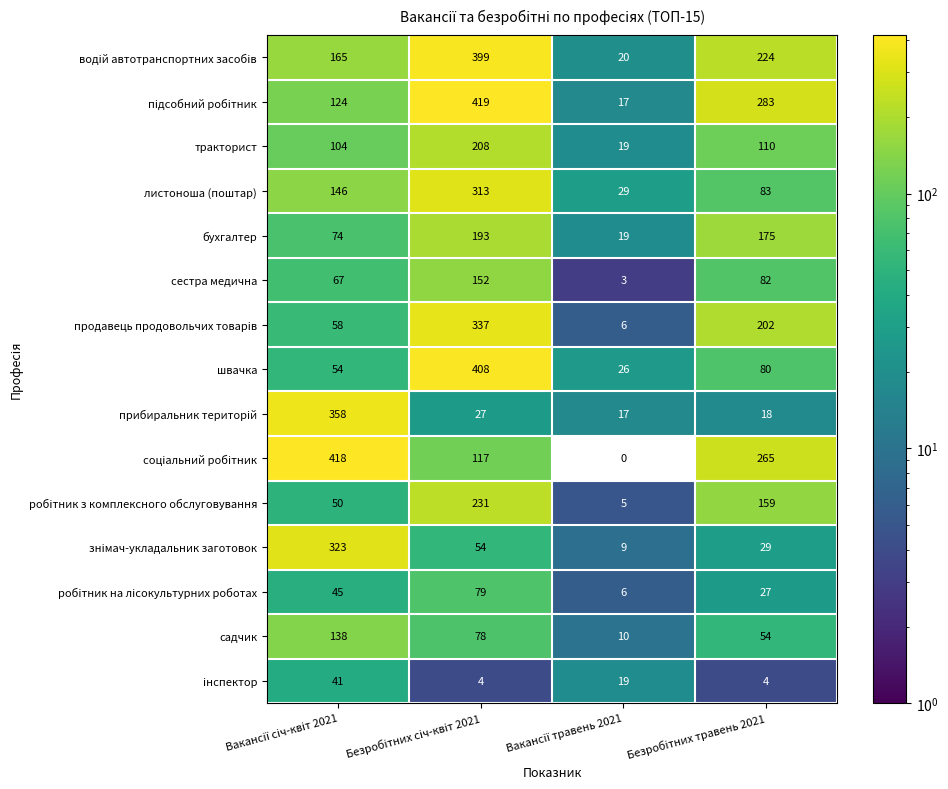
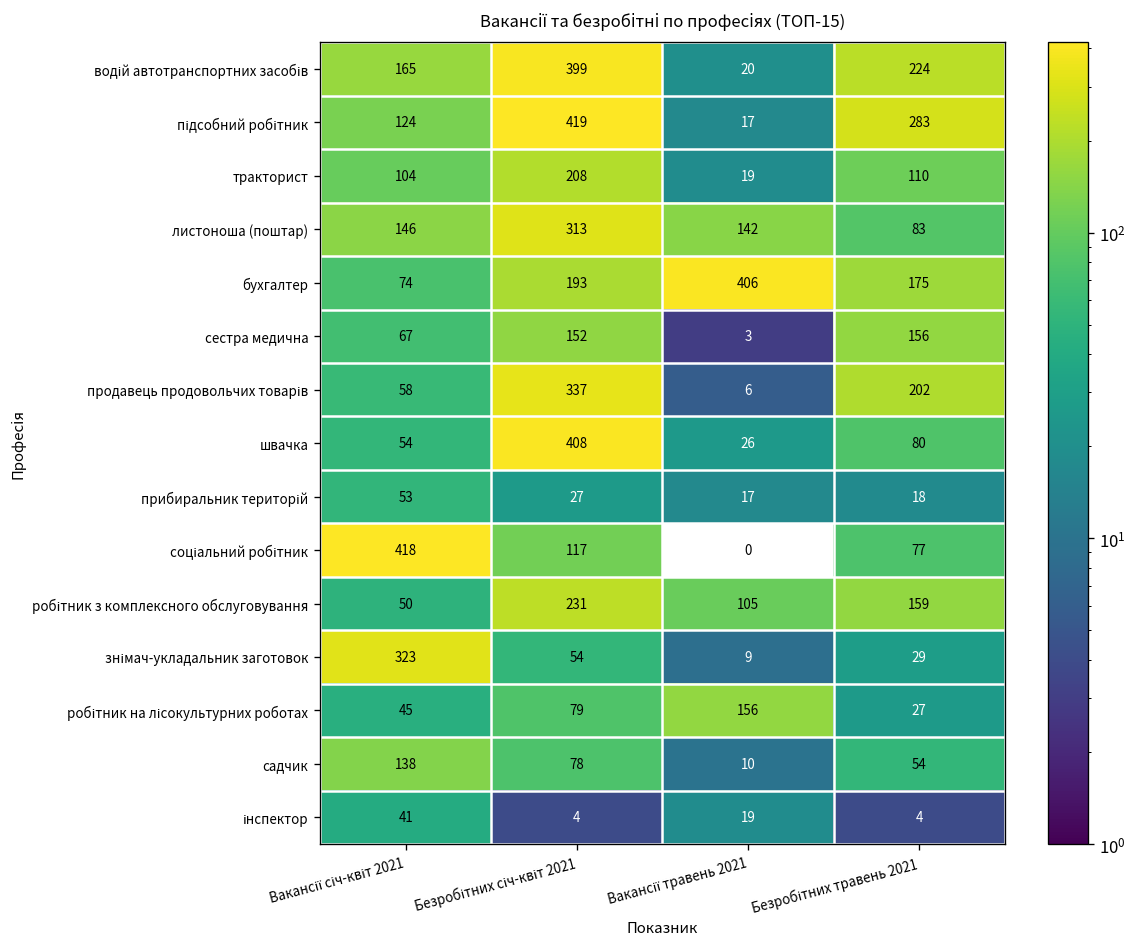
  {
    "водій автотранспортних засобів": {
      "Вакансії січ-квіт 2021": 165,
      "Безробітних січ-квіт 2021": 399,
      "Вакансії травень 2021": 20,
      "Безробітних травень 2021": 224
    },
    "підсобний робітник": {
      "Вакансії січ-квіт 2021": 124,
      "Безробітних січ-квіт 2021": 419,
      "Вакансії травень 2021": 17,
      "Безробітних травень 2021": 283
    },
    "тракторист": {
      "Вакансії січ-квіт 2021": 104,
      "Безробітних січ-квіт 2021": 208,
      "Вакансії травень 2021": 19,
      "Безробітних травень 2021": 110
    },
    "листоноша (поштар)": {
      "Вакансії січ-квіт 2021": 146,
      "Безробітних січ-квіт 2021": 313,
-     "Вакансії травень 2021": 29,
+     "Вакансії травень 2021": 142,
      "Безробітних травень 2021": 83
    },
    "бухгалтер": {
      "Вакансії січ-квіт 2021": 74,
      "Безробітних січ-квіт 2021": 193,
-     "Вакансії травень 2021": 19,
+     "Вакансії травень 2021": 406,
      "Безробітних травень 2021": 175
    },
    "сестра медична": {
      "Вакансії січ-квіт 2021": 67,
      "Безробітних січ-квіт 2021": 152,
      "Вакансії травень 2021": 3,
-     "Безробітних травень 2021": 82
+     "Безробітних травень 2021": 156
    },
    "продавець продовольчих товарів": {
      "Вакансії січ-квіт 2021": 58,
      "Безробітних січ-квіт 2021": 337,
      "Вакансії травень 2021": 6,
      "Безробітних травень 2021": 202
    },
    "швачка": {
      "Вакансії січ-квіт 2021": 54,
      "Безробітних січ-квіт 2021": 408,
      "Вакансії травень 2021": 26,
      "Безробітних травень 2021": 80
    },
    "прибиральник територій": {
-     "Вакансії січ-квіт 2021": 358,
+     "Вакансії січ-квіт 2021": 53,
      "Безробітних січ-квіт 2021": 27,
      "Вакансії травень 2021": 17,
      "Безробітних травень 2021": 18
    },
    "соціальний робітник": {
      "Вакансії січ-квіт 2021": 418,
      "Безробітних січ-квіт 2021": 117,
      "Вакансії травень 2021": 0,
-     "Безробітних травень 2021": 265
+     "Безробітних травень 2021": 77
    },
    "робітник з комплексного обслуговування": {
      "Вакансії січ-квіт 2021": 50,
      "Безробітних січ-квіт 2021": 231,
-     "Вакансії травень 2021": 5,
+     "Вакансії травень 2021": 105,
      "Безробітних травень 2021": 159
    },
    "знімач-укладальник заготовок": {
      "Вакансії січ-квіт 2021": 323,
      "Безробітних січ-квіт 2021": 54,
      "Вакансії травень 2021": 9,
      "Безробітних травень 2021": 29
    },
    "робітник на лісокультурних роботах": {
      "Вакансії січ-квіт 2021": 45,
      "Безробітних січ-квіт 2021": 79,
-     "Вакансії травень 2021": 6,
+     "Вакансії травень 2021": 156,
      "Безробітних травень 2021": 27
    },
    "садчик": {
      "Вакансії січ-квіт 2021": 138,
      "Безробітних січ-квіт 2021": 78,
      "Вакансії травень 2021": 10,
      "Безробітних травень 2021": 54
    },
    "інспектор": {
      "Вакансії січ-квіт 2021": 41,
      "Безробітних січ-квіт 2021": 4,
      "Вакансії травень 2021": 19,
      "Безробітних травень 2021": 4
    }
  }
